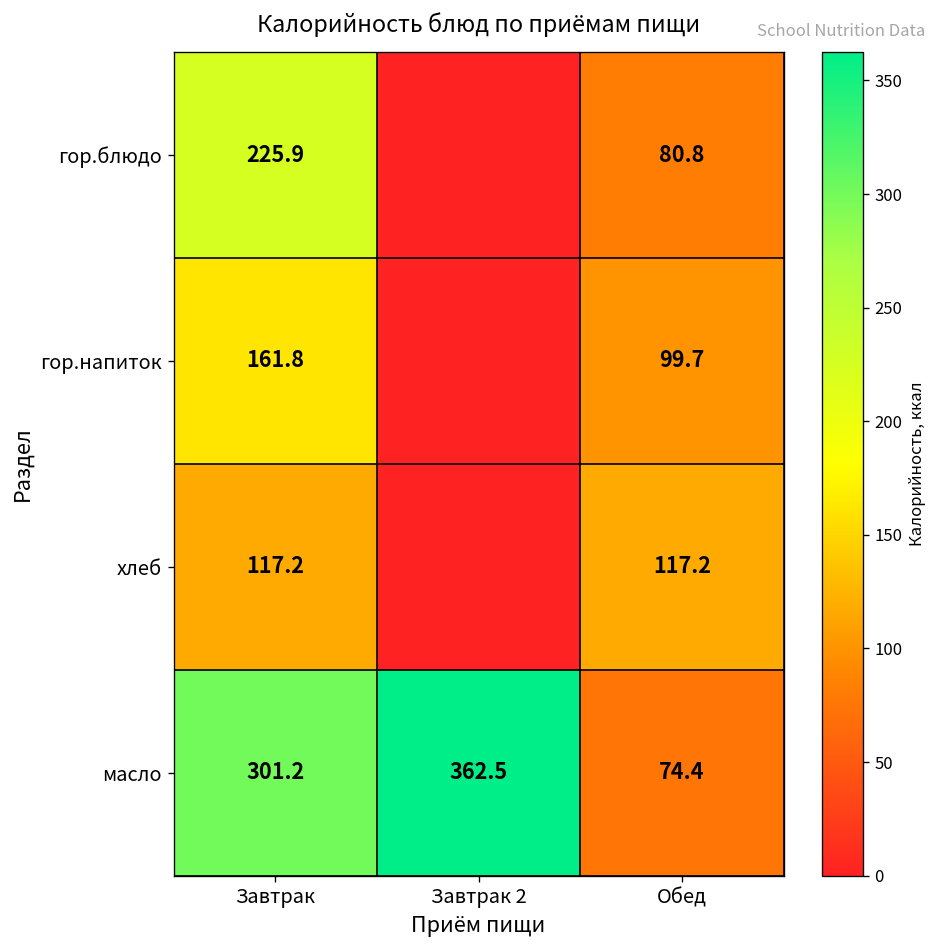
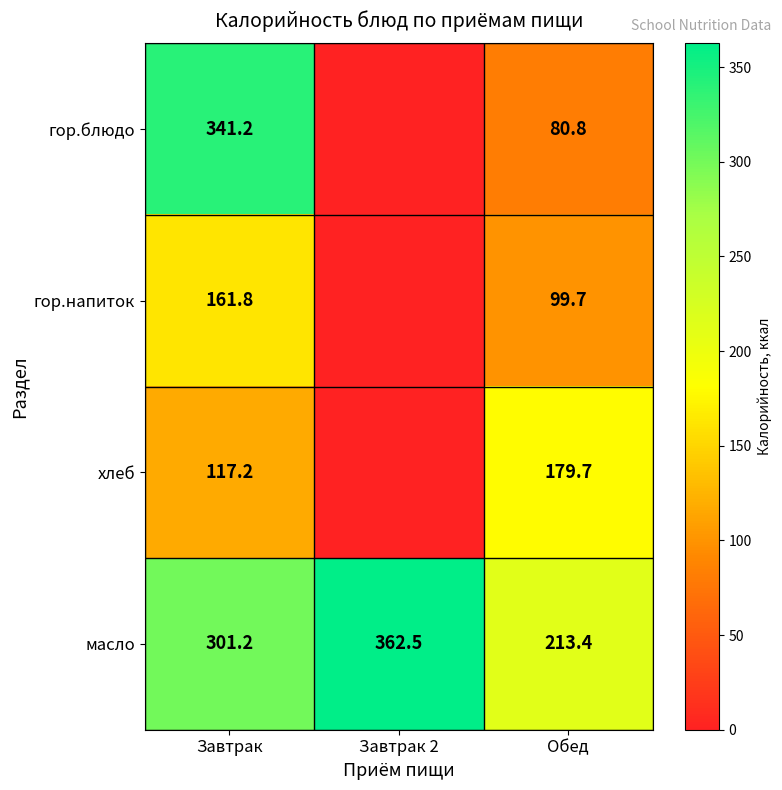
  {
    "гор.блюдо": {
-     "Завтрак": 225.9,
+     "Завтрак": 341.2,
      "Обед": 80.8
    },
    "гор.напиток": {
      "Завтрак": 161.8,
      "Обед": 99.7
    },
    "хлеб": {
      "Завтрак": 117.2,
-     "Обед": 117.2
+     "Обед": 179.7
    },
    "масло": {
      "Завтрак": 301.2,
      "Завтрак 2": 362.5,
-     "Обед": 74.4
+     "Обед": 213.4
    }
  }
